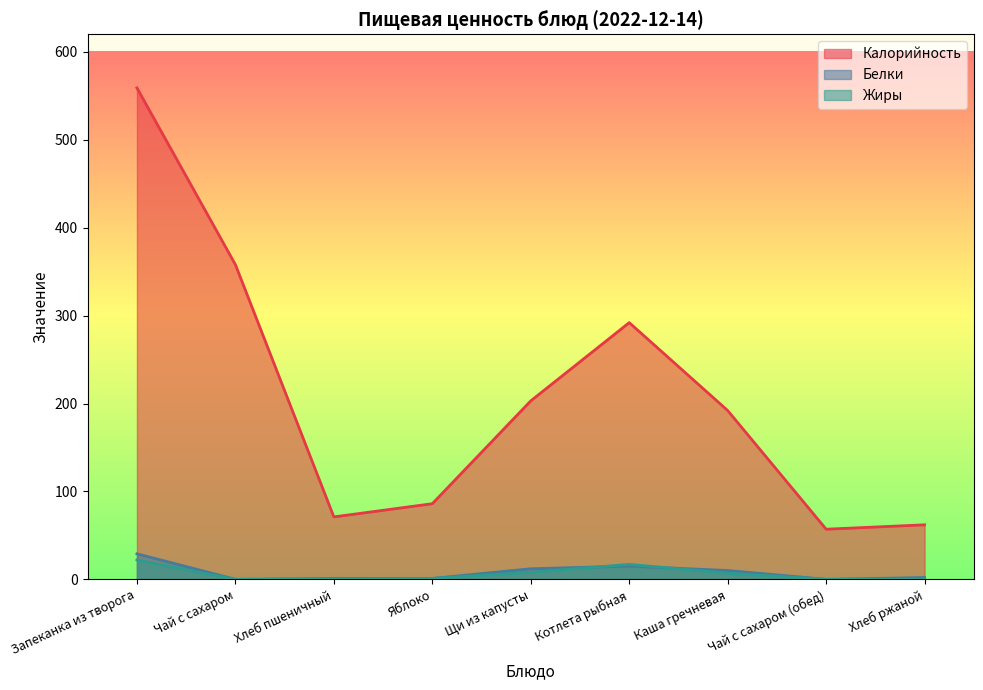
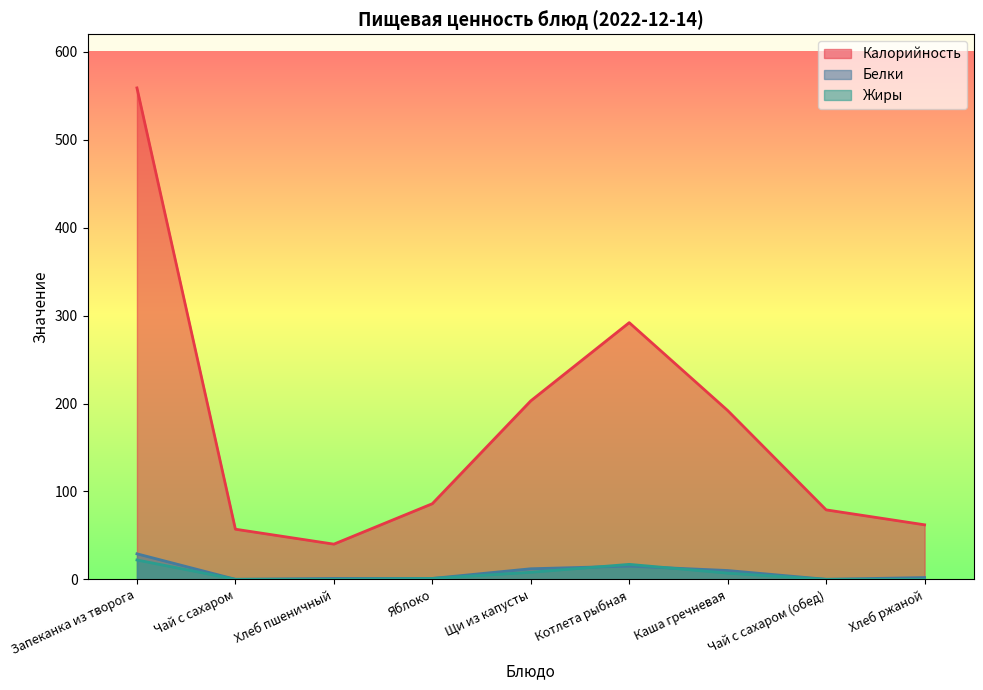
  {
    "Калорийность": {
      "Запеканка из творога": 560,
-     "Чай с сахаром": 360,
-     "Хлеб пшеничный": 70,
+     "Чай с сахаром": 60,
+     "Хлеб пшеничный": 40,
      "Яблоко": 90,
      "Щи из капусты": 200,
      "Котлета рыбная": 290,
      "Каша гречневая": 190,
-     "Чай с сахаром (обед)": 60,
+     "Чай с сахаром (обед)": 80,
      "Хлеб ржаной": 60
    }
  }
